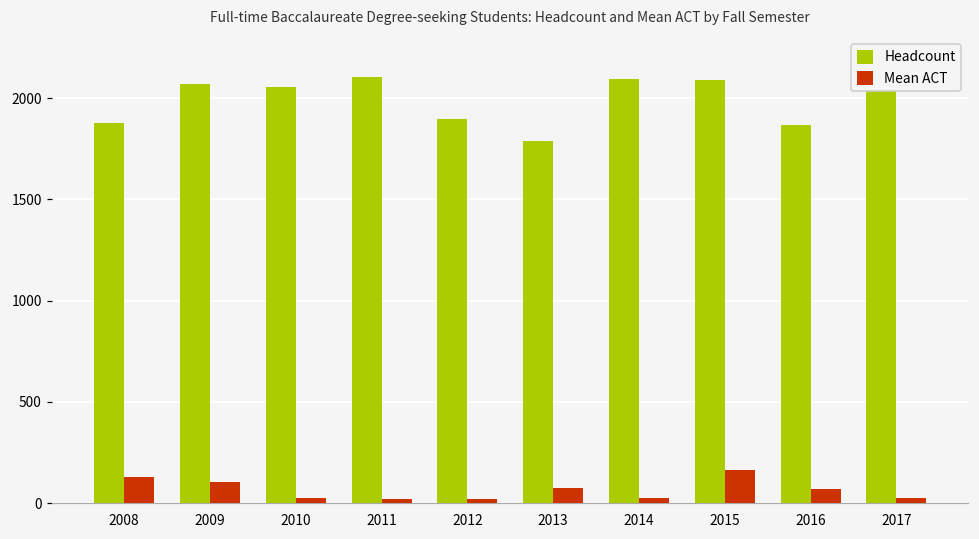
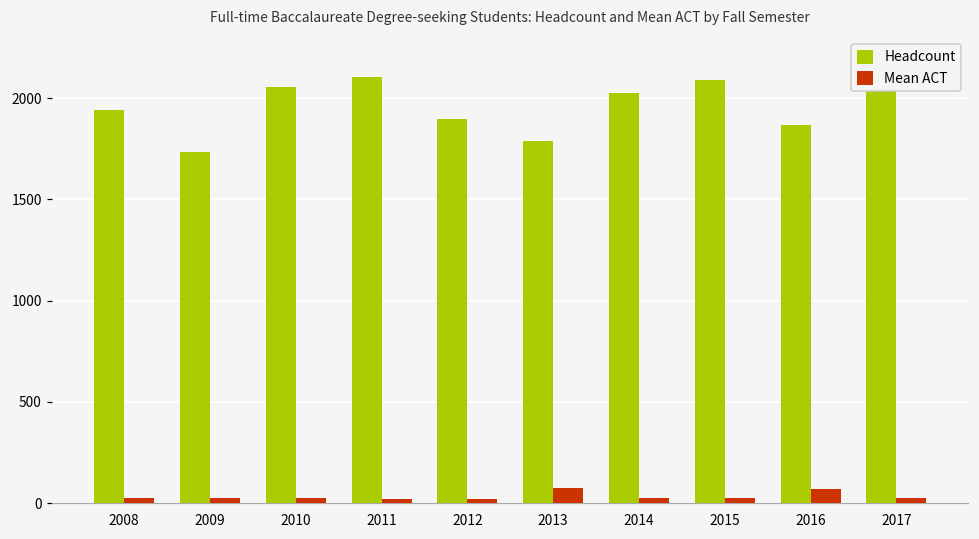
  {
    "Headcount": {
-     "2008": 1880,
-     "2009": 2070,
+     "2008": 1940,
+     "2009": 1740,
      "2010": 2050,
      "2011": 2110,
      "2012": 1900,
      "2013": 1790,
-     "2014": 2100,
+     "2014": 2030,
      "2015": 2090,
      "2016": 1870
    },
    "Mean ACT": {
-     "2008": 130,
-     "2009": 100,
+     "2008": 20,
+     "2009": 20,
      "2010": 20,
      "2011": 20,
      "2012": 20,
      "2013": 80,
      "2014": 20,
-     "2015": 170,
+     "2015": 20,
      "2016": 70,
      "2017": 20
    }
  }
